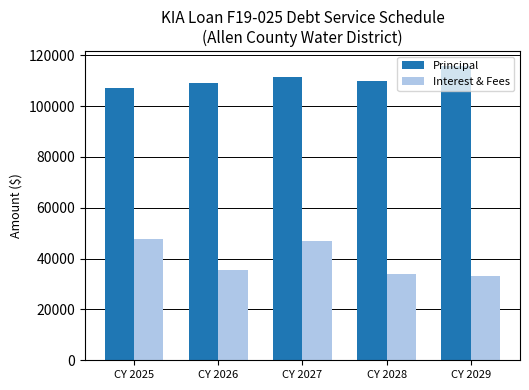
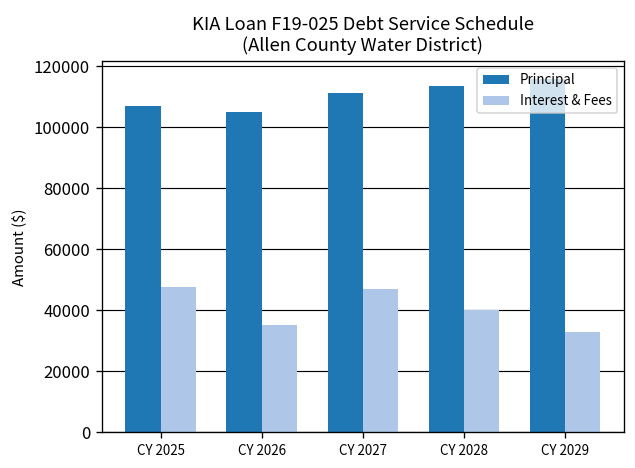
  {
    "Principal": {
      "CY 2025": 107000,
-     "CY 2026": 109000,
+     "CY 2026": 105000,
      "CY 2027": 111000,
-     "CY 2028": 110000
+     "CY 2028": 114000
    },
    "Interest & Fees": {
      "CY 2025": 48000,
      "CY 2026": 35000,
      "CY 2027": 47000,
-     "CY 2028": 34000,
+     "CY 2028": 40000,
      "CY 2029": 33000
    }
  }
